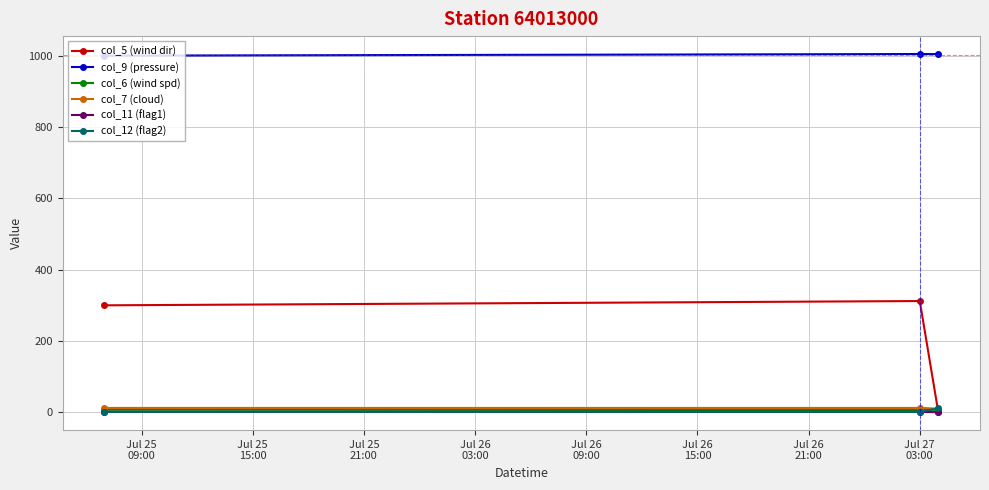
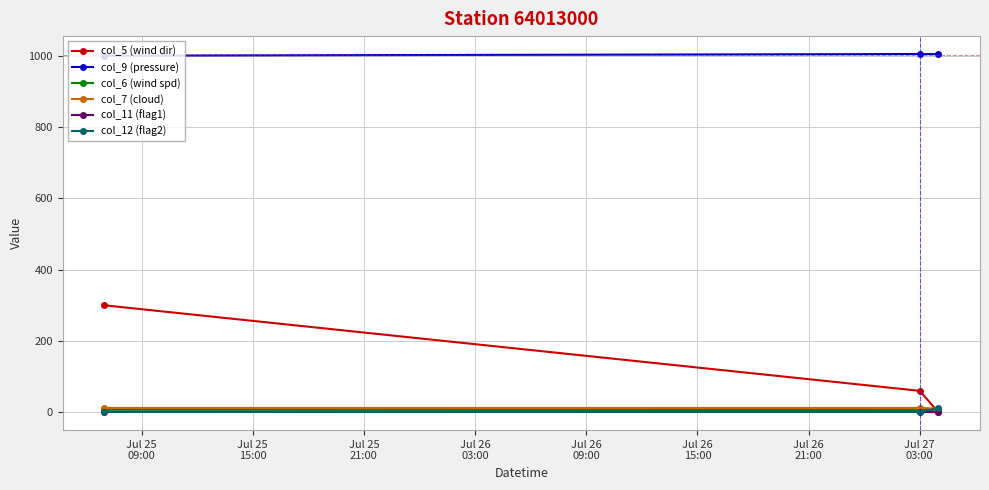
  {
    "col_5 (wind dir)": {
-     "Jul 27 03:00": 310
+     "Jul 27 03:00": 60
    },
    "col_9 (pressure)": {
      "Jul 27 03:00": 1010
    }
  }
